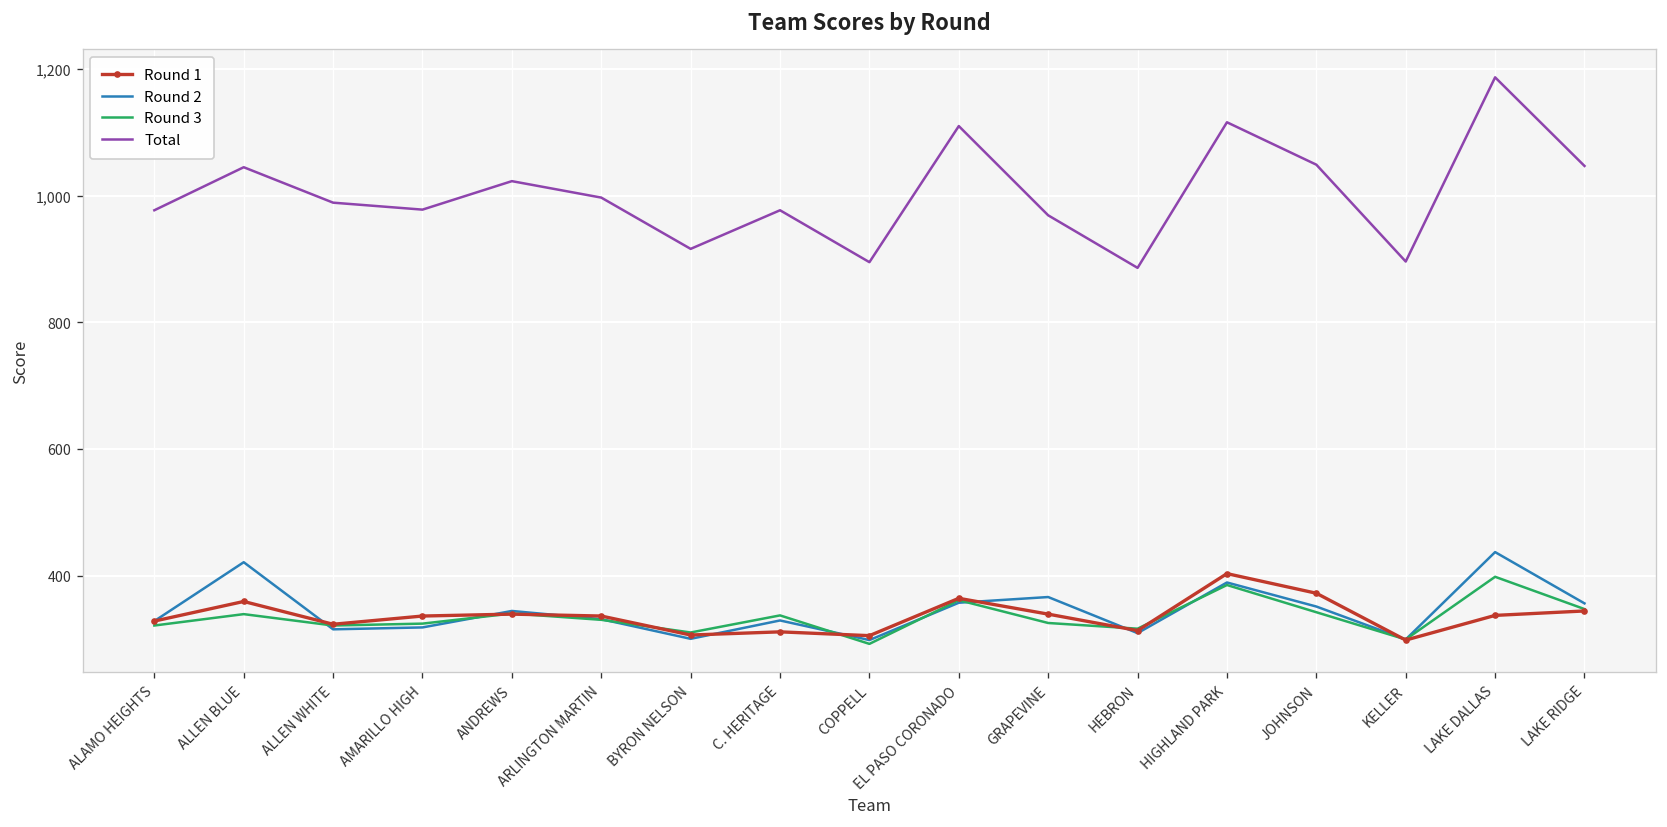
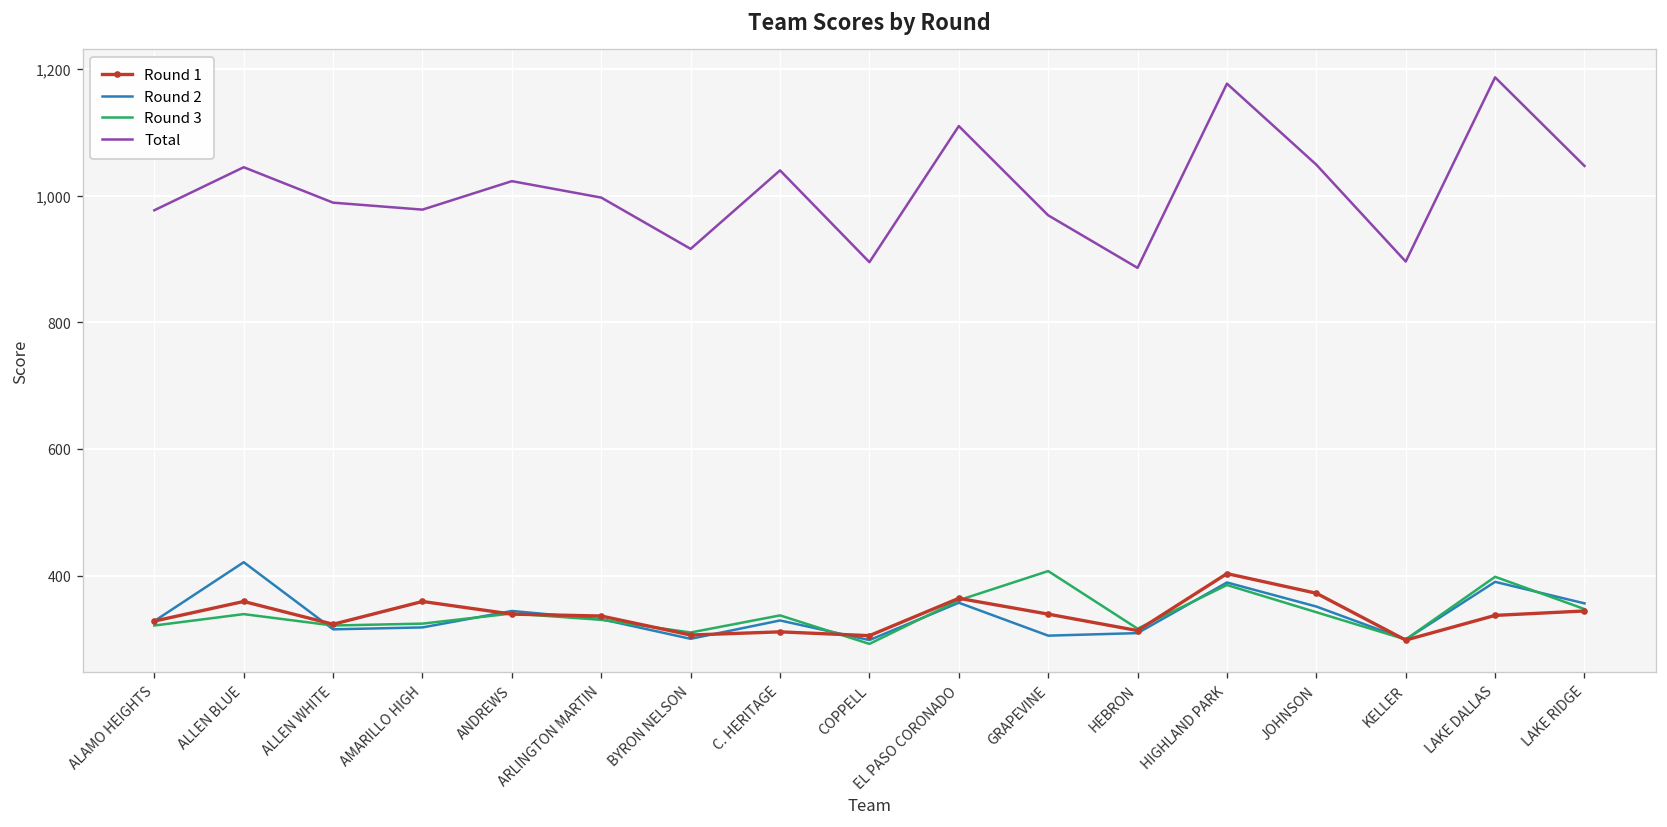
  {
    "Round 1": {
      "ALLEN BLUE": "360",
-     "AMARILLO HIGH": "340",
+     "AMARILLO HIGH": "360",
      "ARLINGTON MARTIN": "340",
      "C. HERITAGE": "310",
      "COPPELL": "310",
      "GRAPEVINE": "340",
      "HIGHLAND PARK": "400",
      "JOHNSON": "370",
      "LAKE DALLAS": "340"
    },
    "Round 2": {
      "ALLEN BLUE": "420",
      "ALLEN WHITE": "320",
      "AMARILLO HIGH": "320",
      "BYRON NELSON": "300",
      "C. HERITAGE": "330",
      "COPPELL": "300",
-     "GRAPEVINE": "370",
+     "GRAPEVINE": "310",
      "JOHNSON": "350",
-     "LAKE DALLAS": "440",
+     "LAKE DALLAS": "390",
      "LAKE RIDGE": "360"
    },
    "Round 3": {
      "ALAMO HEIGHTS": "320",
      "ALLEN BLUE": "340",
      "AMARILLO HIGH": "320",
      "C. HERITAGE": "340",
      "COPPELL": "290",
-     "GRAPEVINE": "330",
+     "GRAPEVINE": "410",
      "JOHNSON": "340",
      "LAKE DALLAS": "400"
    },
    "Total": {
      "ALAMO HEIGHTS": "980",
      "ALLEN BLUE": "1,050",
      "ALLEN WHITE": "990",
      "AMARILLO HIGH": "980",
      "ANDREWS": "1,020",
      "ARLINGTON MARTIN": "1,000",
      "BYRON NELSON": "920",
-     "C. HERITAGE": "980",
+     "C. HERITAGE": "1,040",
      "COPPELL": "900",
      "EL PASO CORONADO": "1,110",
      "GRAPEVINE": "970",
      "HEBRON": "890",
-     "HIGHLAND PARK": "1,120",
+     "HIGHLAND PARK": "1,180",
      "JOHNSON": "1,050",
      "KELLER": "900",
      "LAKE DALLAS": "1,190",
      "LAKE RIDGE": "1,050"
    }
  }
